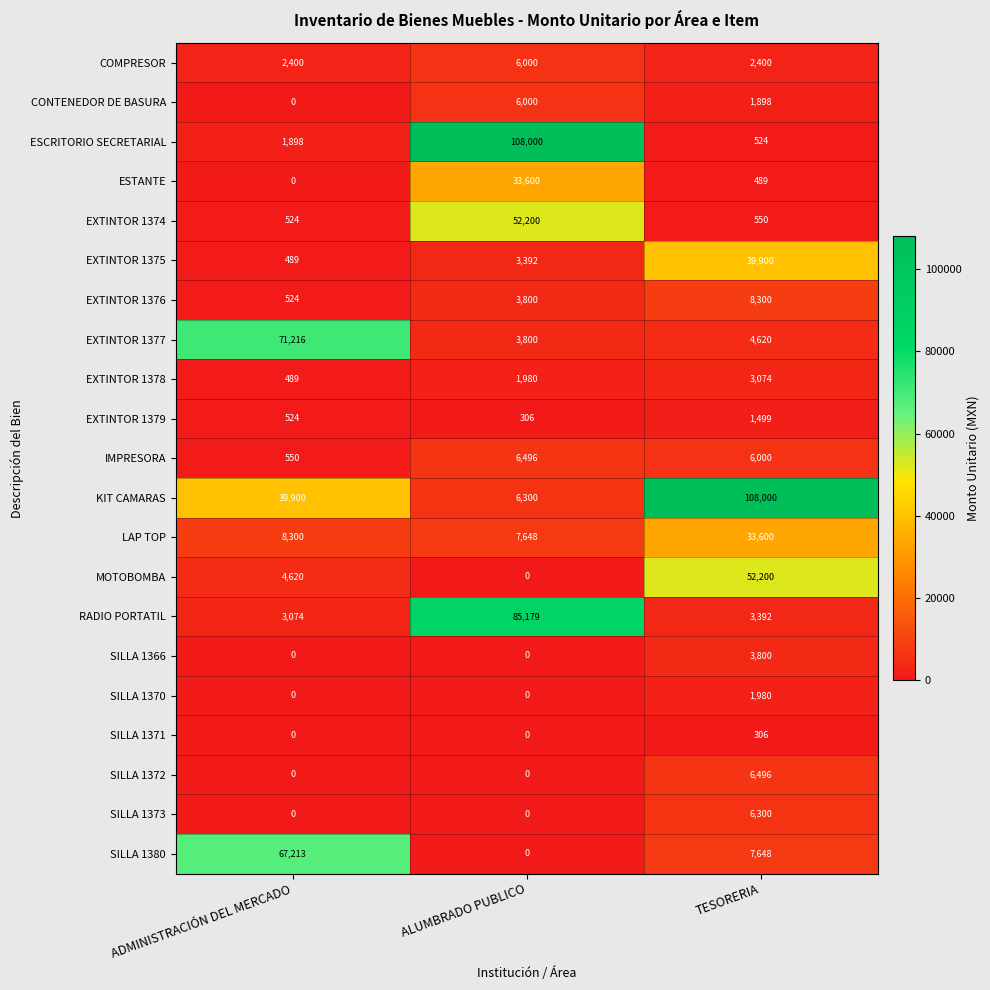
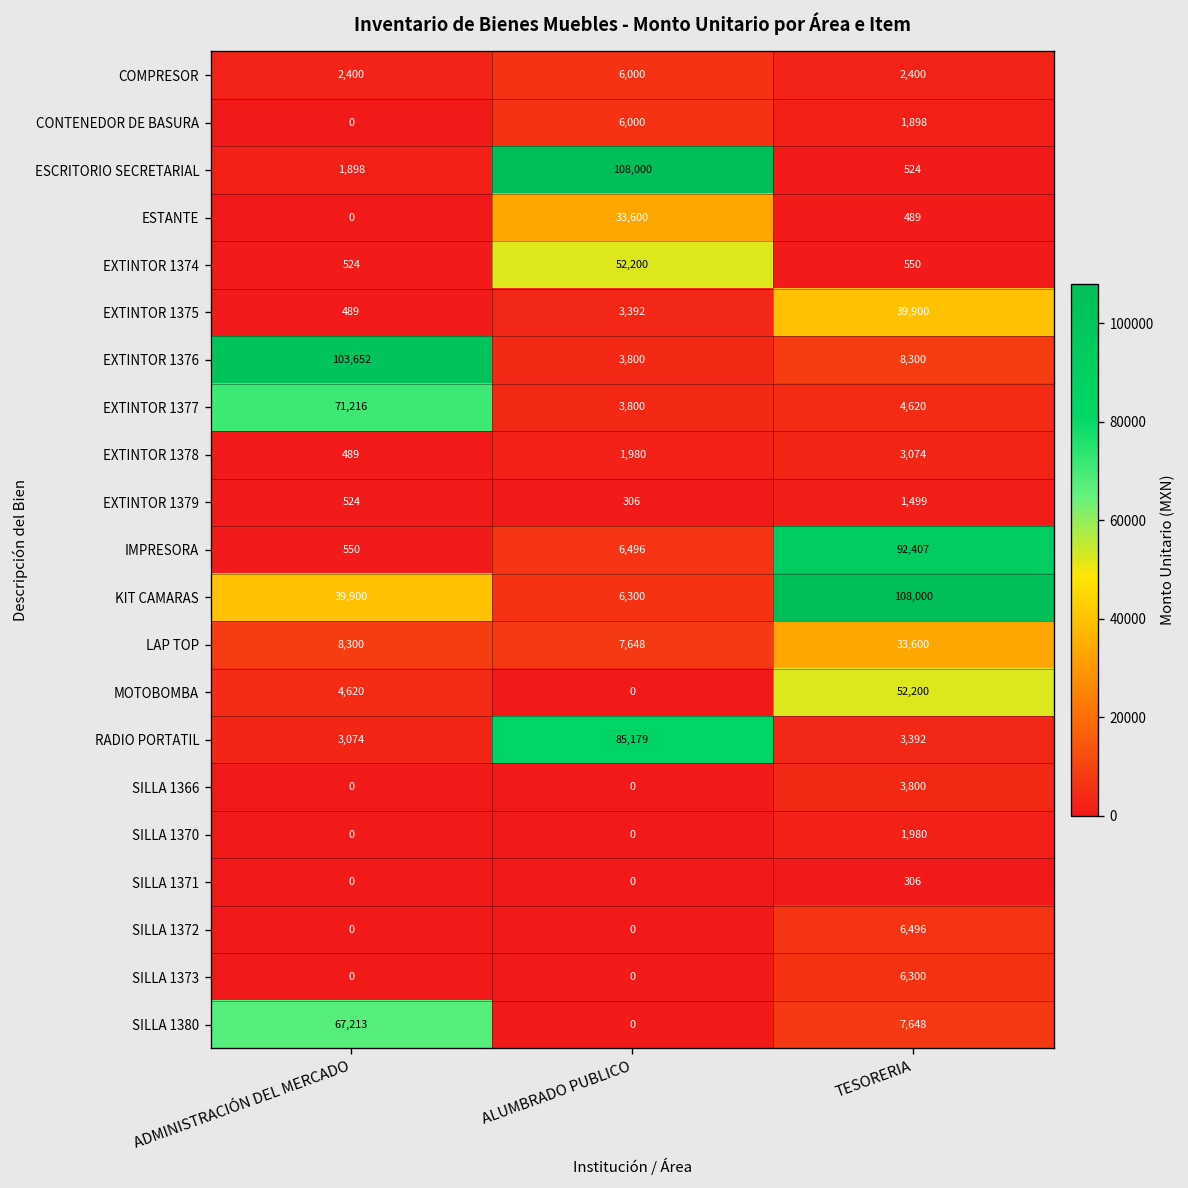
  {
    "COMPRESOR": {
      "ADMINISTRACIÓN DEL MERCADO": "2,400",
      "ALUMBRADO PUBLICO": "6,000",
      "TESORERIA": "2,400"
    },
    "CONTENEDOR DE BASURA": {
      "ADMINISTRACIÓN DEL MERCADO": "0",
      "ALUMBRADO PUBLICO": "6,000",
      "TESORERIA": "1,898"
    },
    "ESCRITORIO SECRETARIAL": {
      "ADMINISTRACIÓN DEL MERCADO": "1,898",
      "ALUMBRADO PUBLICO": "108,000",
      "TESORERIA": "524"
    },
    "ESTANTE": {
      "ADMINISTRACIÓN DEL MERCADO": "0",
      "ALUMBRADO PUBLICO": "33,600",
      "TESORERIA": "489"
    },
    "EXTINTOR 1374": {
      "ADMINISTRACIÓN DEL MERCADO": "524",
      "ALUMBRADO PUBLICO": "52,200",
      "TESORERIA": "550"
    },
    "EXTINTOR 1375": {
      "ADMINISTRACIÓN DEL MERCADO": "489",
      "ALUMBRADO PUBLICO": "3,392",
      "TESORERIA": "39,900"
    },
    "EXTINTOR 1376": {
-     "ADMINISTRACIÓN DEL MERCADO": "524",
+     "ADMINISTRACIÓN DEL MERCADO": "103,652",
      "ALUMBRADO PUBLICO": "3,800",
      "TESORERIA": "8,300"
    },
    "EXTINTOR 1377": {
      "ADMINISTRACIÓN DEL MERCADO": "71,216",
      "ALUMBRADO PUBLICO": "3,800",
      "TESORERIA": "4,620"
    },
    "EXTINTOR 1378": {
      "ADMINISTRACIÓN DEL MERCADO": "489",
      "ALUMBRADO PUBLICO": "1,980",
      "TESORERIA": "3,074"
    },
    "EXTINTOR 1379": {
      "ADMINISTRACIÓN DEL MERCADO": "524",
      "ALUMBRADO PUBLICO": "306",
      "TESORERIA": "1,499"
    },
    "IMPRESORA": {
      "ADMINISTRACIÓN DEL MERCADO": "550",
      "ALUMBRADO PUBLICO": "6,496",
-     "TESORERIA": "6,000"
+     "TESORERIA": "92,407"
    },
    "KIT CAMARAS": {
      "ADMINISTRACIÓN DEL MERCADO": "39,900",
      "ALUMBRADO PUBLICO": "6,300",
      "TESORERIA": "108,000"
    },
    "LAP TOP": {
      "ADMINISTRACIÓN DEL MERCADO": "8,300",
      "ALUMBRADO PUBLICO": "7,648",
      "TESORERIA": "33,600"
    },
    "MOTOBOMBA": {
      "ADMINISTRACIÓN DEL MERCADO": "4,620",
      "ALUMBRADO PUBLICO": "0",
      "TESORERIA": "52,200"
    },
    "RADIO PORTATIL": {
      "ADMINISTRACIÓN DEL MERCADO": "3,074",
      "ALUMBRADO PUBLICO": "85,179",
      "TESORERIA": "3,392"
    },
    "SILLA 1366": {
      "ADMINISTRACIÓN DEL MERCADO": "0",
      "ALUMBRADO PUBLICO": "0",
      "TESORERIA": "3,800"
    },
    "SILLA 1370": {
      "ADMINISTRACIÓN DEL MERCADO": "0",
      "ALUMBRADO PUBLICO": "0",
      "TESORERIA": "1,980"
    },
    "SILLA 1371": {
      "ADMINISTRACIÓN DEL MERCADO": "0",
      "ALUMBRADO PUBLICO": "0",
      "TESORERIA": "306"
    },
    "SILLA 1372": {
      "ADMINISTRACIÓN DEL MERCADO": "0",
      "ALUMBRADO PUBLICO": "0",
      "TESORERIA": "6,496"
    },
    "SILLA 1373": {
      "ADMINISTRACIÓN DEL MERCADO": "0",
      "ALUMBRADO PUBLICO": "0",
      "TESORERIA": "6,300"
    },
    "SILLA 1380": {
      "ADMINISTRACIÓN DEL MERCADO": "67,213",
      "ALUMBRADO PUBLICO": "0",
      "TESORERIA": "7,648"
    }
  }
